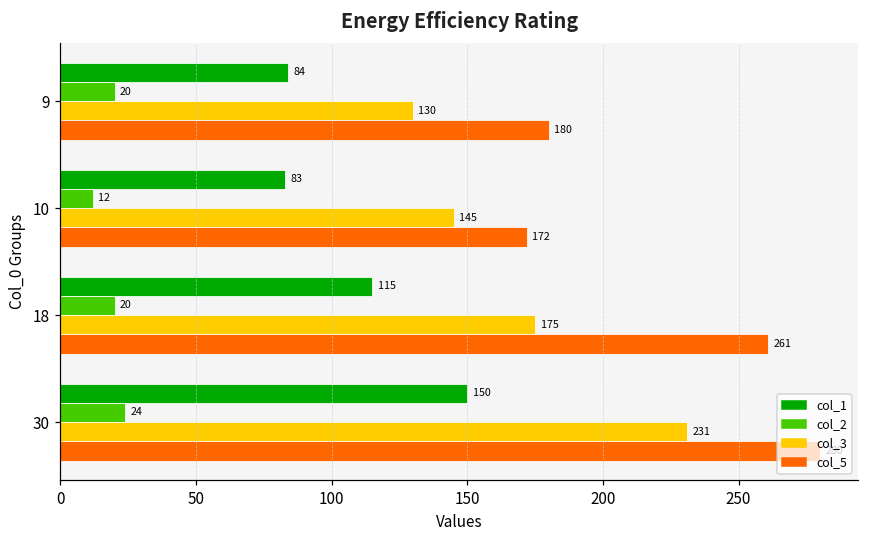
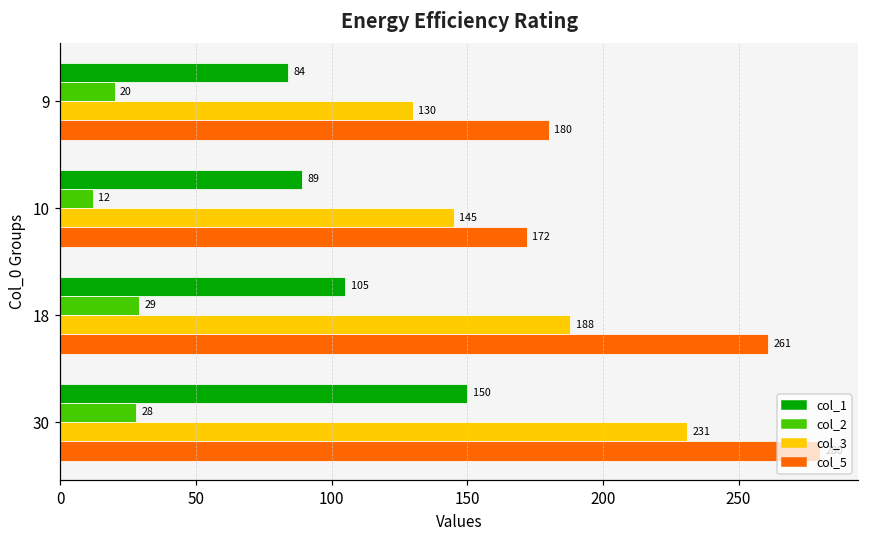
  {
    "col_1": {
      "9": 84,
-     "10": 83,
-     "18": 115,
+     "10": 89,
+     "18": 105,
      "30": 150
    },
    "col_2": {
      "9": 20,
      "10": 12,
-     "18": 20,
-     "30": 24
+     "18": 29,
+     "30": 28
    },
    "col_3": {
      "9": 130,
      "10": 145,
-     "18": 175,
+     "18": 188,
      "30": 231
    },
    "col_5": {
      "9": 180,
      "10": 172,
      "18": 261
    }
  }
